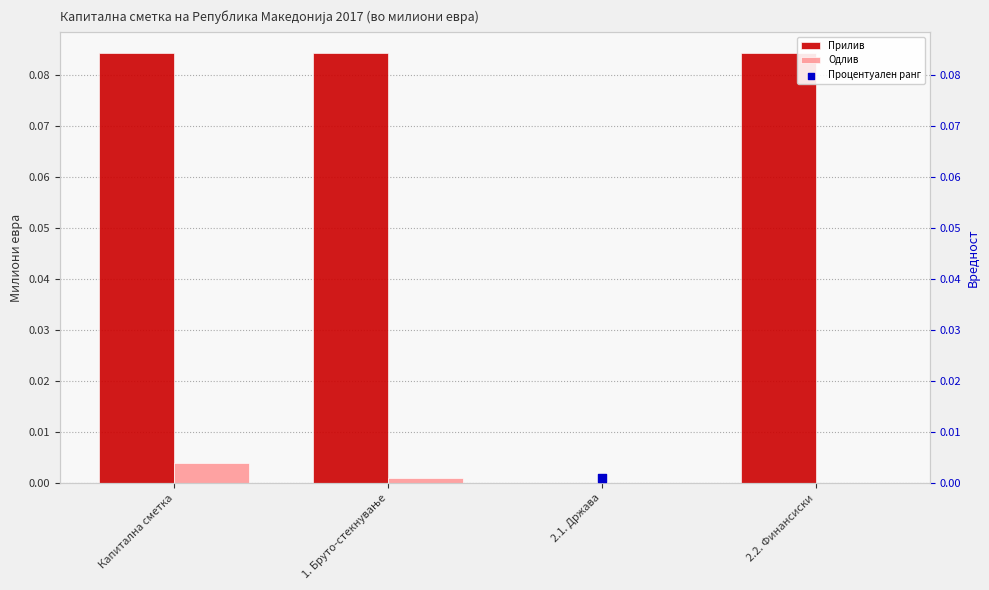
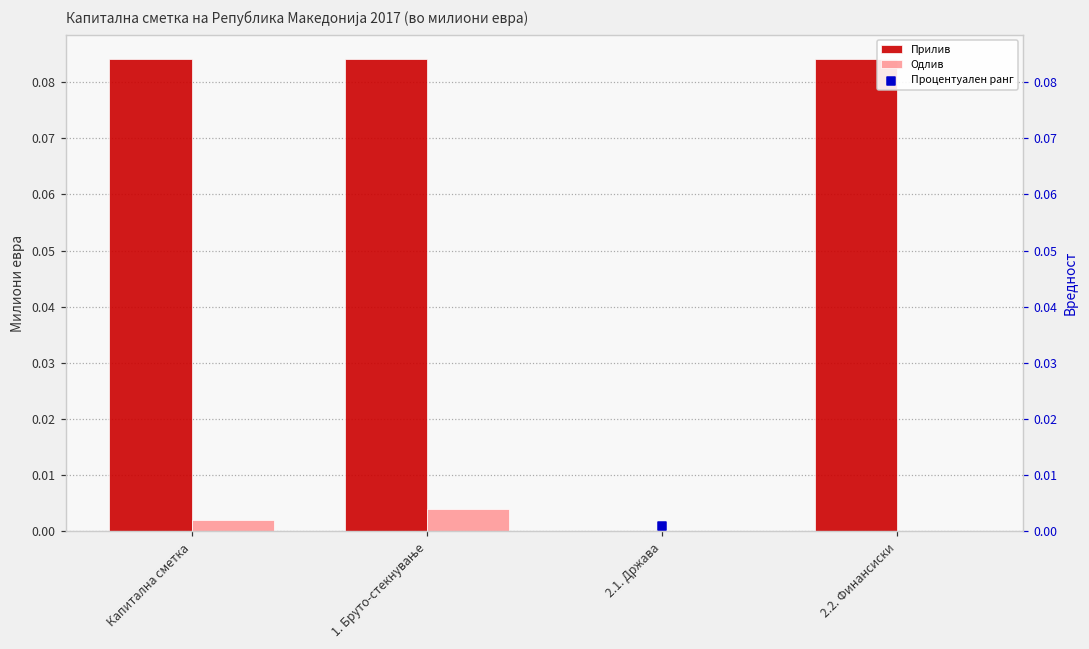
  {
    "Прилив": {
      "Капитална сметка": 0.084,
      "1. Бруто-стекнување": 0.084,
      "2.1. Држава": 0.000,
      "2.2. Финансиски": 0.084
    },
    "Одлив": {
-     "Капитална сметка": 0.004,
-     "1. Бруто-стекнување": 0.001,
+     "Капитална сметка": 0.002,
+     "1. Бруто-стекнување": 0.004,
      "2.1. Држава": 0.000,
      "2.2. Финансиски": 0.000
    }
  }
